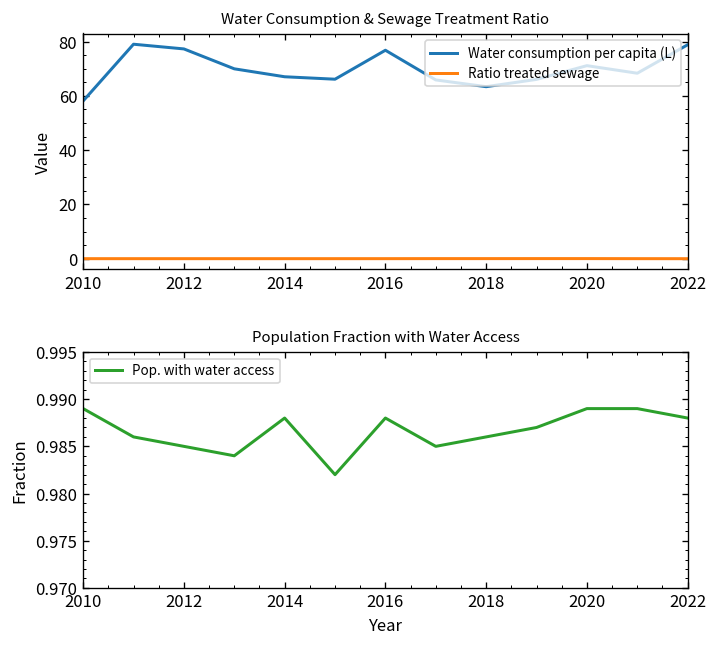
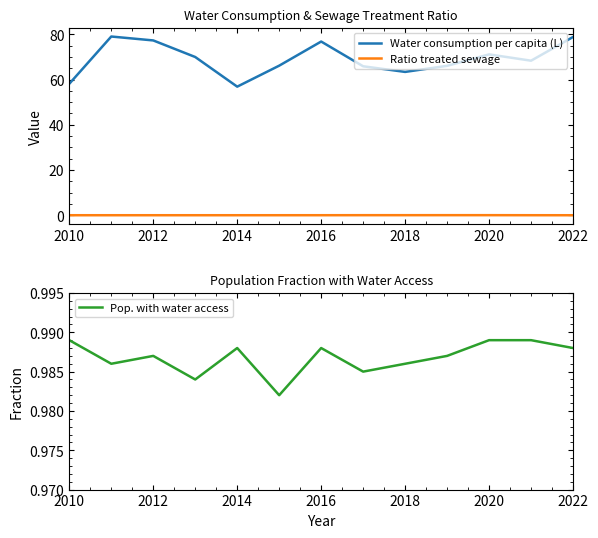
  {
    "Water Consumption & Sewage Treatment Ratio": {
      "Water consumption per capita (L)": {
        "2010": 58,
        "2012": 77,
-       "2014": 67,
+       "2014": 57,
        "2016": 77,
        "2018": 63,
        "2022": 79
      },
      "Ratio treated sewage": {
        "2010": 0,
        "2012": 0,
        "2014": 0,
        "2016": 0,
        "2018": 0,
        "2020": 0,
        "2022": 0
      }
    },
    "Population Fraction with Water Access": {
      "2010": 0.989,
-     "2012": 0.985,
+     "2012": 0.987,
      "2014": 0.988,
      "2016": 0.988,
      "2018": 0.986,
      "2020": 0.989,
      "2022": 0.988
    }
  }
